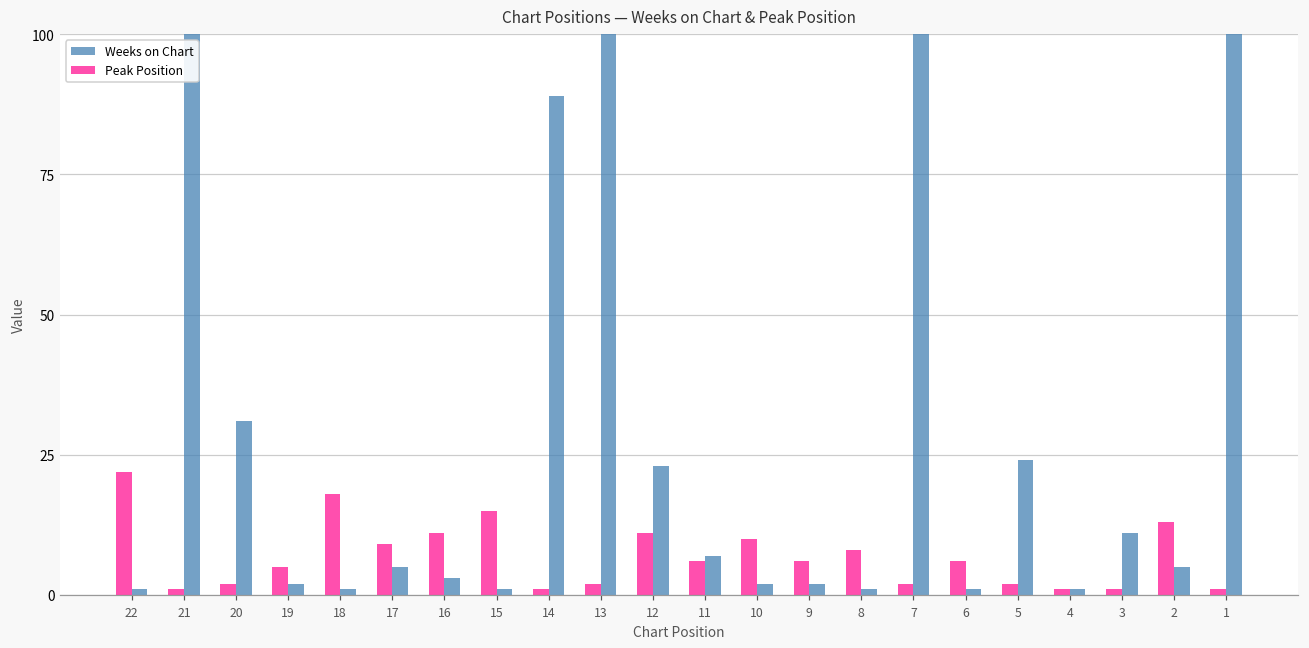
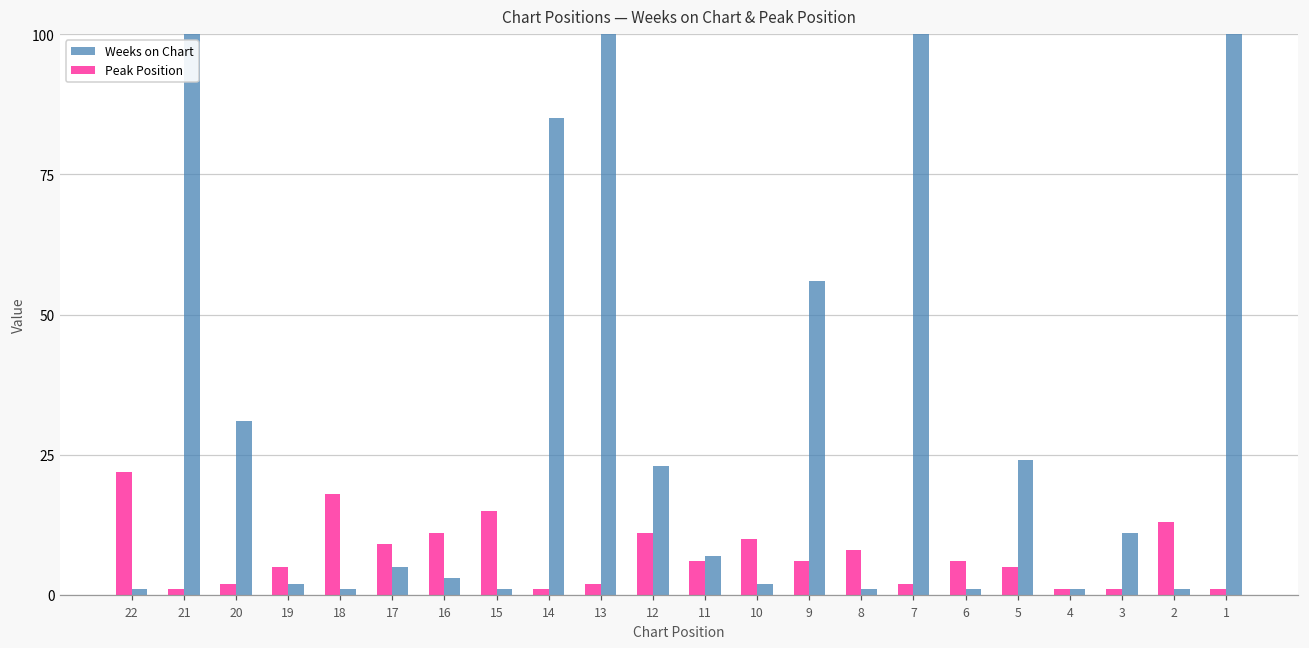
  {
    "Weeks on Chart": {
      "22": 1,
      "21": 100,
      "20": 31,
      "19": 2,
      "18": 1,
      "17": 5,
      "16": 3,
      "15": 1,
-     "14": 89,
+     "14": 85,
      "13": 100,
      "12": 23,
      "11": 7,
      "10": 2,
-     "9": 2,
+     "9": 56,
      "8": 1,
      "7": 100,
      "6": 1,
      "5": 24,
      "4": 1,
      "3": 11,
-     "2": 5,
+     "2": 1,
      "1": 100
    },
    "Peak Position": {
      "22": 22,
      "21": 1,
      "20": 2,
      "19": 5,
      "18": 18,
      "17": 9,
      "16": 11,
      "15": 15,
      "14": 1,
      "13": 2,
      "12": 11,
      "11": 6,
      "10": 10,
      "9": 6,
      "8": 8,
      "7": 2,
      "6": 6,
-     "5": 2,
+     "5": 5,
      "4": 1,
      "3": 1,
      "2": 13,
      "1": 1
    }
  }
